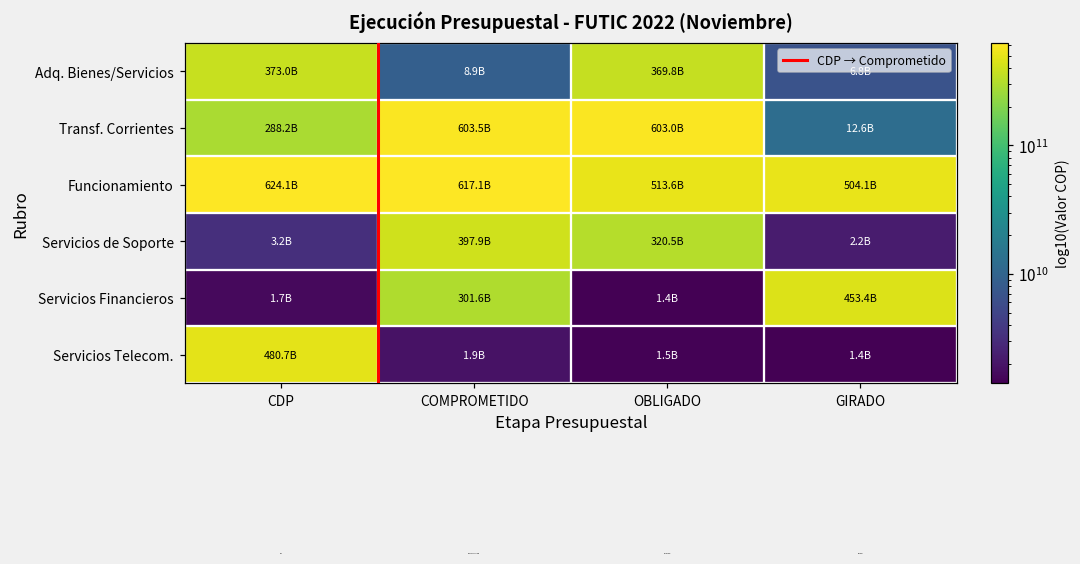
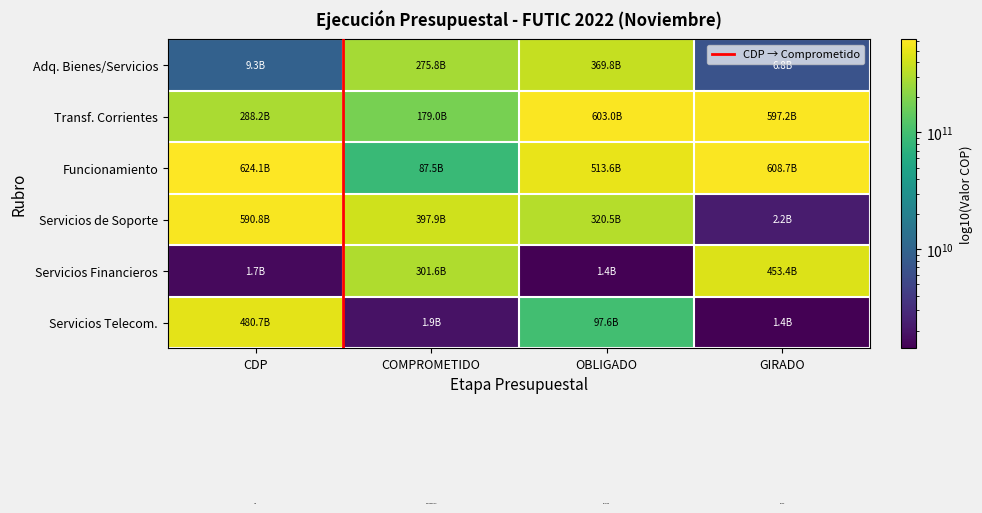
  {
    "Adq. Bienes/Servicios": {
-     "CDP": "373.0B",
-     "COMPROMETIDO": "8.9B",
+     "CDP": "9.3B",
+     "COMPROMETIDO": "275.8B",
      "OBLIGADO": "369.8B"
    },
    "Transf. Corrientes": {
      "CDP": "288.2B",
-     "COMPROMETIDO": "603.5B",
+     "COMPROMETIDO": "179.0B",
      "OBLIGADO": "603.0B",
-     "GIRADO": "12.6B"
+     "GIRADO": "597.2B"
    },
    "Funcionamiento": {
      "CDP": "624.1B",
-     "COMPROMETIDO": "617.1B",
+     "COMPROMETIDO": "87.5B",
      "OBLIGADO": "513.6B",
-     "GIRADO": "504.1B"
+     "GIRADO": "608.7B"
    },
    "Servicios de Soporte": {
-     "CDP": "3.2B",
+     "CDP": "590.8B",
      "COMPROMETIDO": "397.9B",
      "OBLIGADO": "320.5B",
      "GIRADO": "2.2B"
    },
    "Servicios Financieros": {
      "CDP": "1.7B",
      "COMPROMETIDO": "301.6B",
      "OBLIGADO": "1.4B",
      "GIRADO": "453.4B"
    },
    "Servicios Telecom.": {
      "CDP": "480.7B",
      "COMPROMETIDO": "1.9B",
-     "OBLIGADO": "1.5B",
+     "OBLIGADO": "97.6B",
      "GIRADO": "1.4B"
    }
  }
